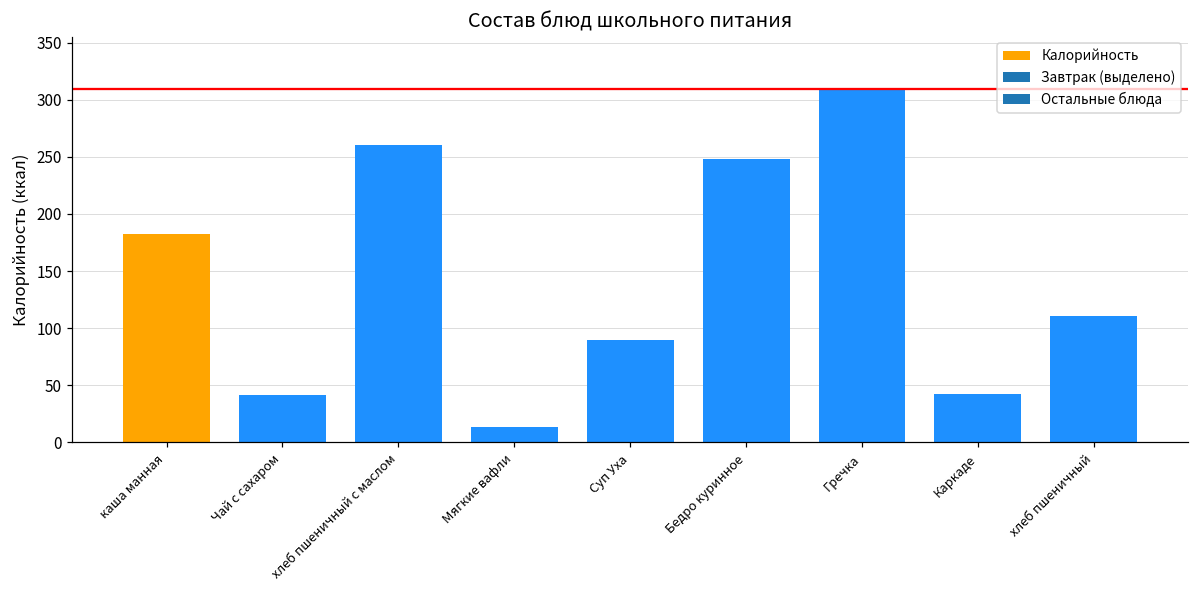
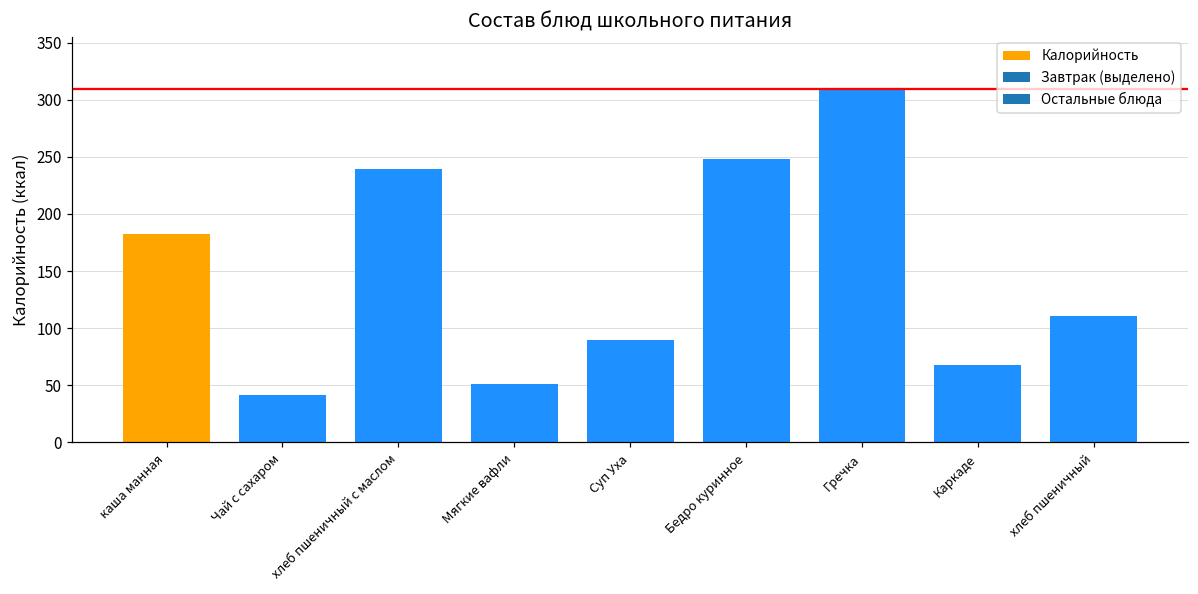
  {
    "каша манная": 182,
    "Чай с сахаром": 42,
-   "хлеб пшеничный с маслом": 260,
-   "Мягкие вафли": 13,
+   "хлеб пшеничный с маслом": 239,
+   "Мягкие вафли": 51,
    "Суп Уха": 90,
    "Бедро куринное": 248,
    "Гречка": 309,
-   "Каркаде": 42,
+   "Каркаде": 68,
    "хлеб пшеничный": 111
  }
